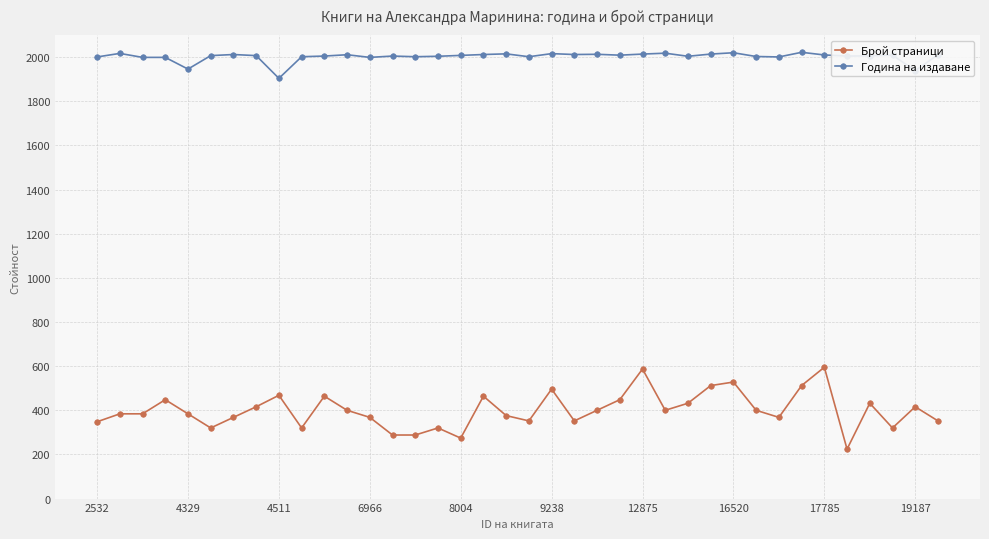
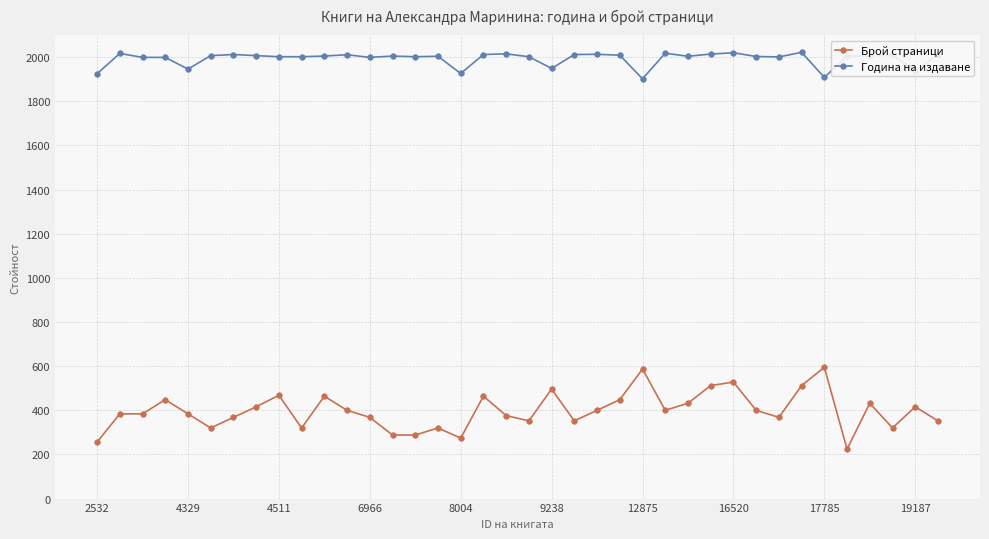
  {
    "Брой страници": {
-     "2532": 350,
+     "2532": 260,
      "4329": 380,
      "4511": 470,
      "6966": 370,
      "8004": 270,
      "9238": 500,
      "12875": 590,
      "16520": 530,
      "17785": 600,
      "19187": 420
    },
    "Година на издаване": {
-     "2532": 2000,
+     "2532": 1930,
      "4329": 1950,
-     "4511": 1900,
+     "4511": 2000,
      "6966": 2000,
-     "8004": 2010,
-     "9238": 2020,
-     "12875": 2010,
+     "8004": 1930,
+     "9238": 1950,
+     "12875": 1900,
      "16520": 2020,
-     "17785": 2010
+     "17785": 1910
    }
  }
